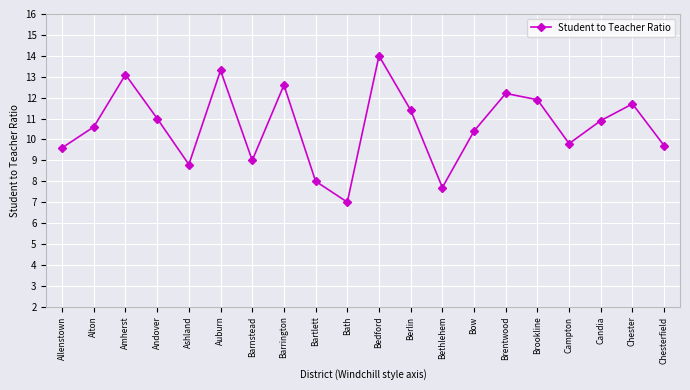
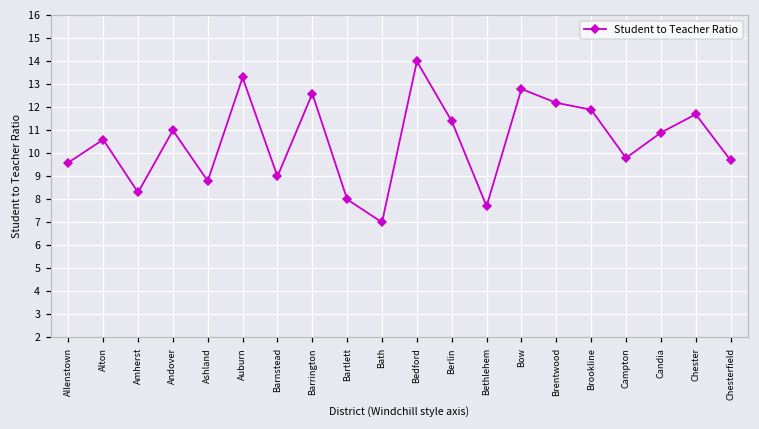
  {
    "Allenstown": 9.6,
    "Alton": 10.6,
-   "Amherst": 13.1,
+   "Amherst": 8.3,
    "Andover": 11.0,
    "Ashland": 8.8,
    "Auburn": 13.3,
    "Barnstead": 9.0,
    "Barrington": 12.6,
    "Bartlett": 8.0,
    "Bath": 7.0,
    "Bedford": 14.0,
    "Berlin": 11.4,
    "Bethlehem": 7.7,
-   "Bow": 10.4,
+   "Bow": 12.8,
    "Brentwood": 12.2,
    "Brookline": 11.9,
    "Campton": 9.8,
    "Candia": 10.9,
    "Chester": 11.7,
    "Chesterfield": 9.7
  }
